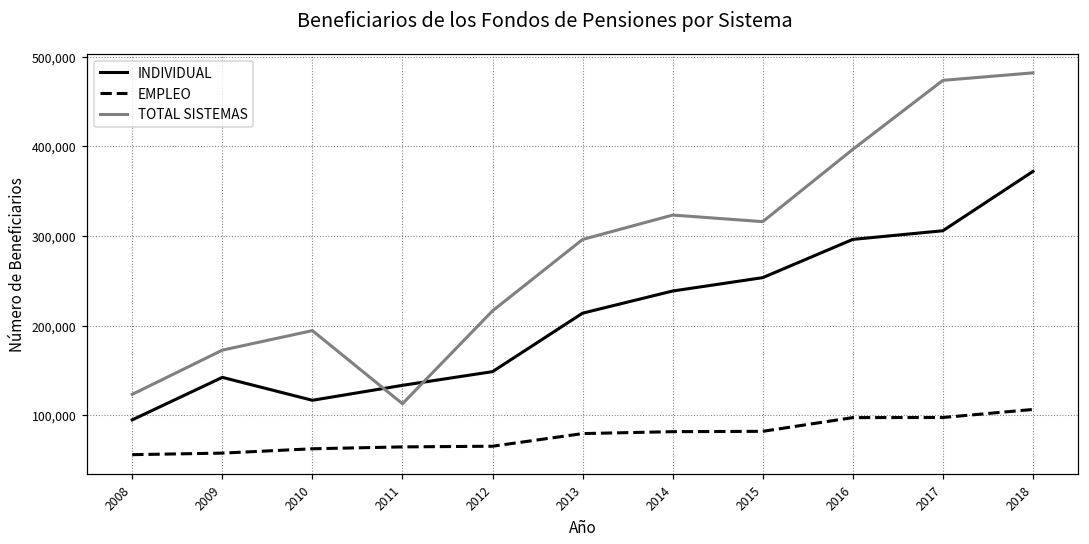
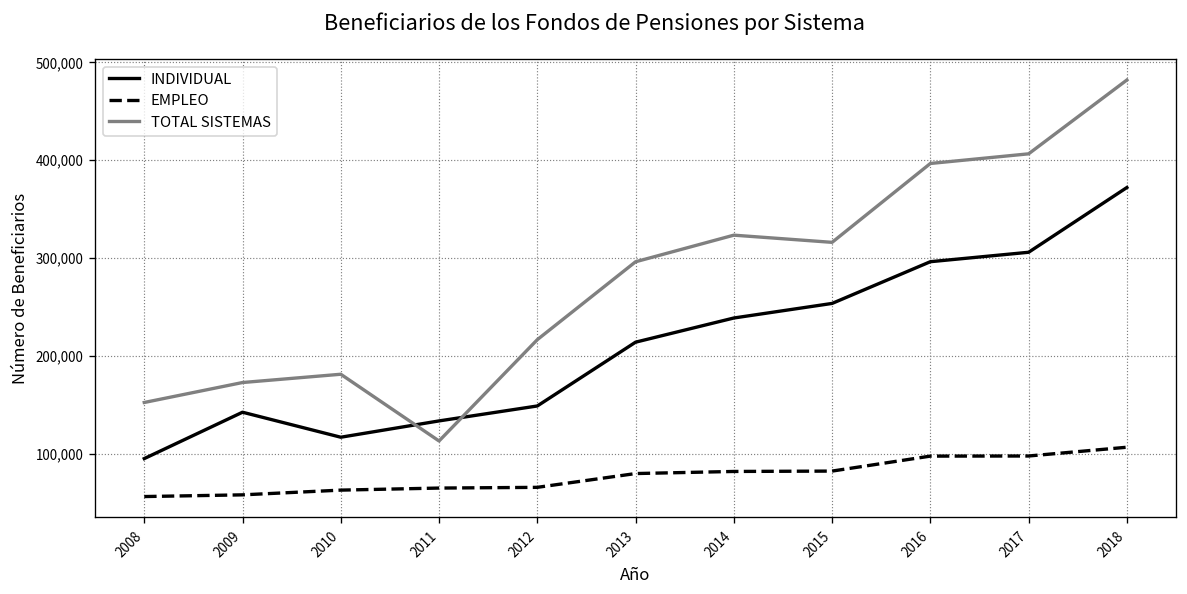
  {
    "TOTAL SISTEMAS": {
-     "2008": "120,000",
+     "2008": "150,000",
      "2009": "170,000",
-     "2010": "190,000",
+     "2010": "180,000",
      "2011": "110,000",
      "2012": "220,000",
      "2013": "300,000",
      "2014": "320,000",
      "2015": "320,000",
      "2016": "400,000",
-     "2017": "470,000",
+     "2017": "410,000",
      "2018": "480,000"
    }
  }
